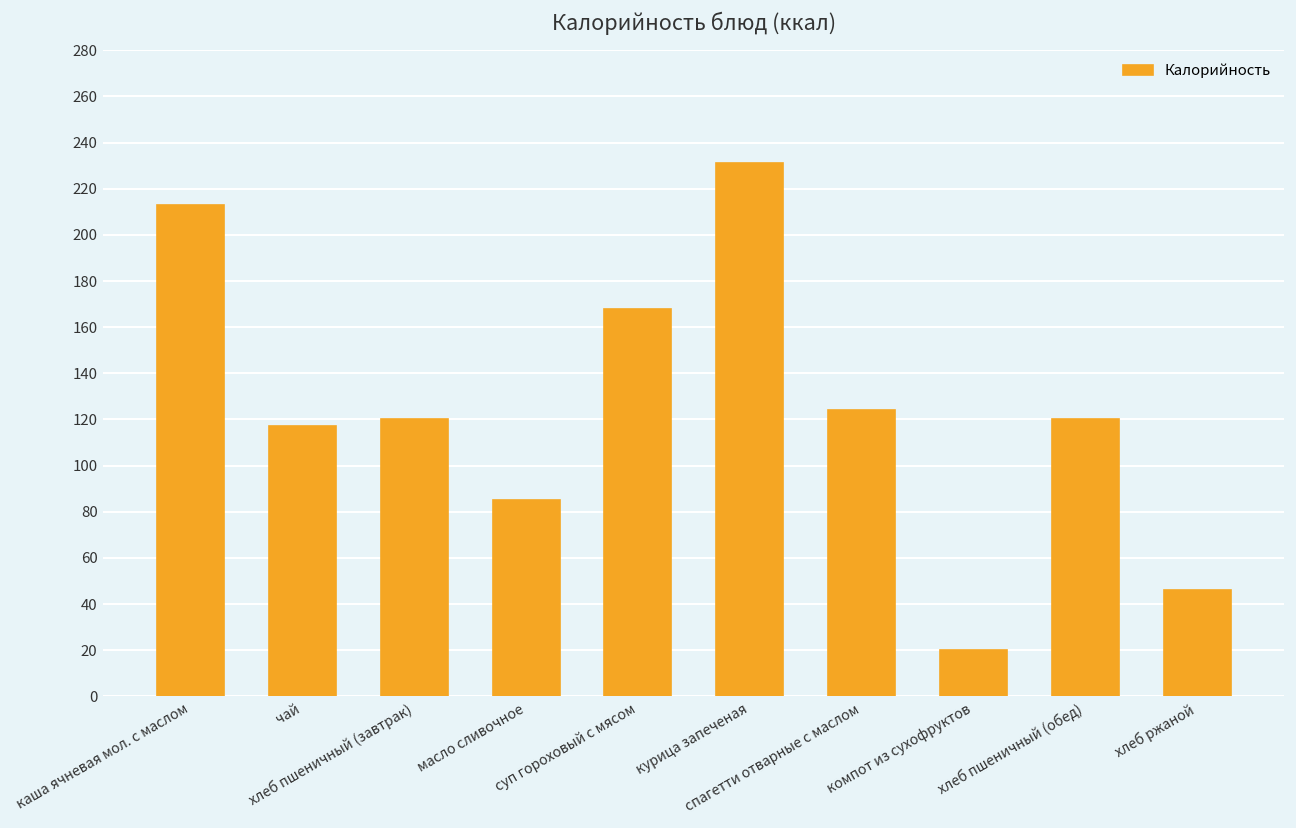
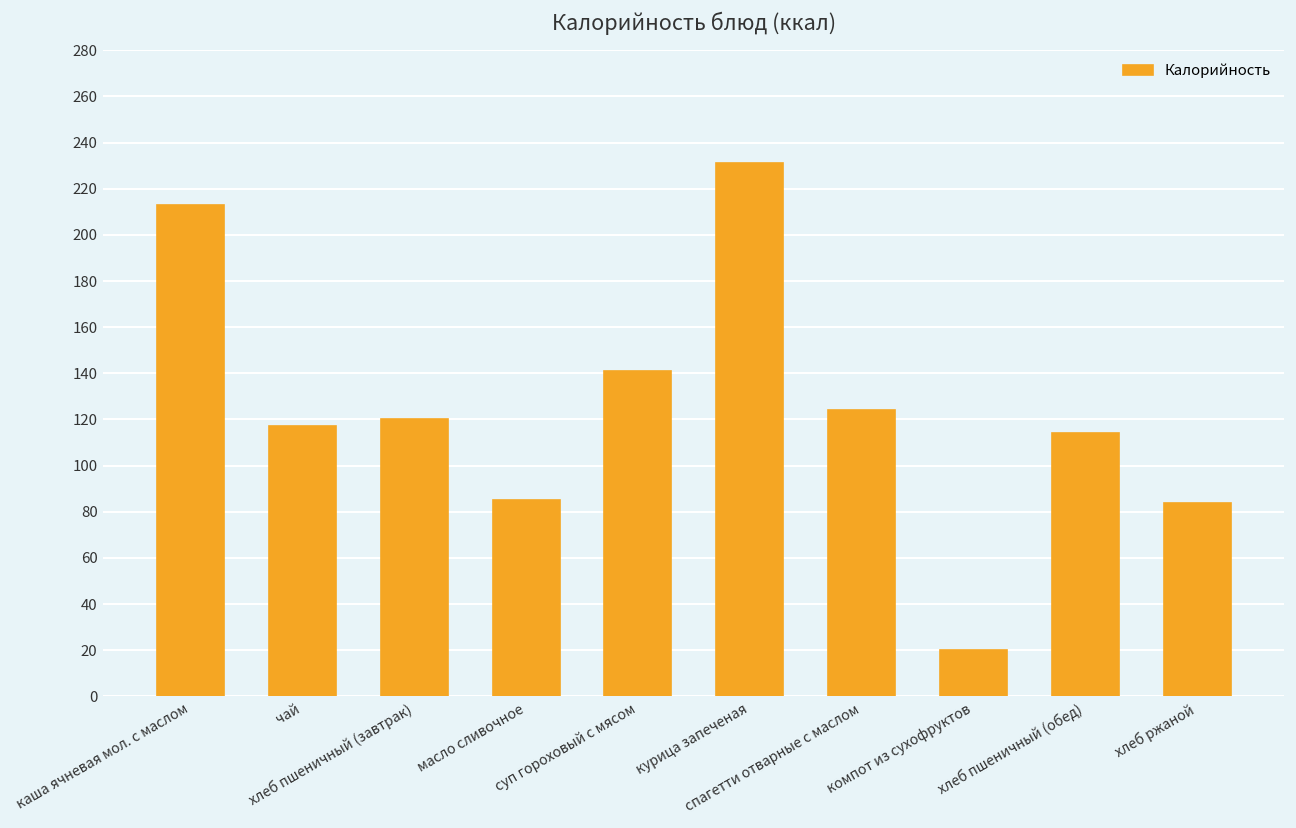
  {
    "каша ячневая мол. с маслом": 213,
    "чай": 117,
    "хлеб пшеничный (завтрак)": 120,
    "масло сливочное": 85,
-   "суп гороховый с мясом": 168,
+   "суп гороховый с мясом": 141,
    "курица запеченая": 231,
    "спагетти отварные с маслом": 124,
    "компот из сухофруктов": 20,
-   "хлеб пшеничный (обед)": 120,
-   "хлеб ржаной": 46
+   "хлеб пшеничный (обед)": 114,
+   "хлеб ржаной": 84
  }
